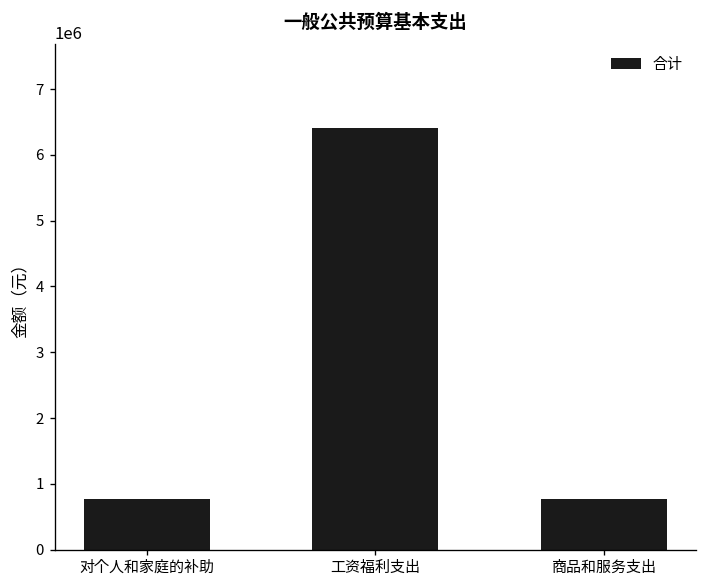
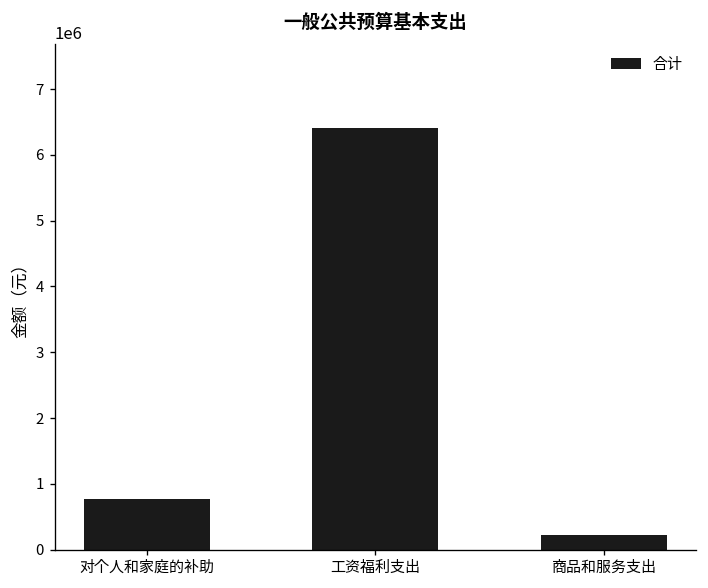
  {
    "对个人和家庭的补助": 800000,
    "工资福利支出": 6400000,
-   "商品和服务支出": 800000
+   "商品和服务支出": 200000
  }
